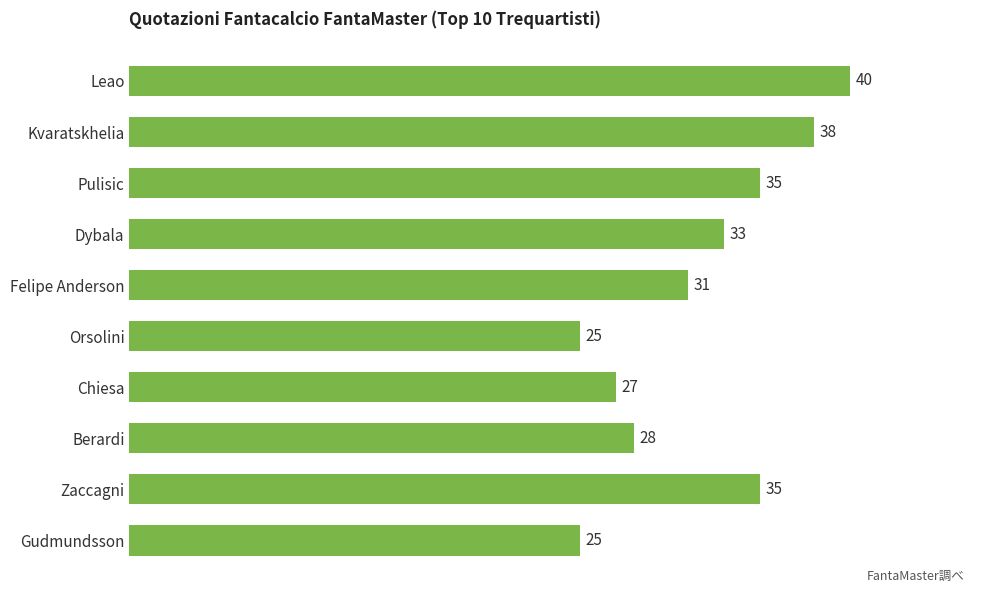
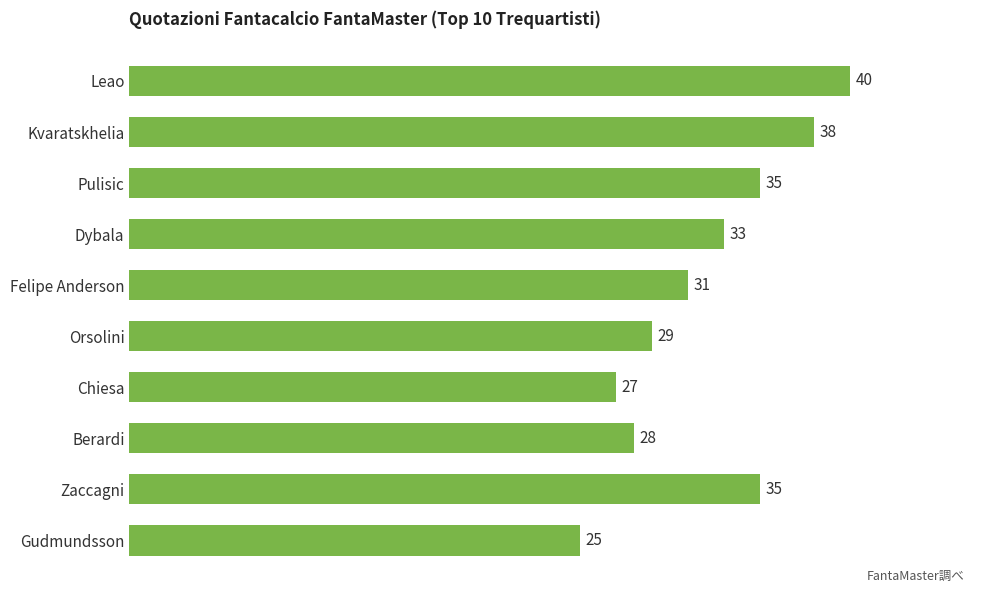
  {
    "Leao": 40,
    "Kvaratskhelia": 38,
    "Pulisic": 35,
    "Dybala": 33,
    "Felipe Anderson": 31,
-   "Orsolini": 25,
+   "Orsolini": 29,
    "Chiesa": 27,
    "Berardi": 28,
    "Zaccagni": 35,
    "Gudmundsson": 25
  }
